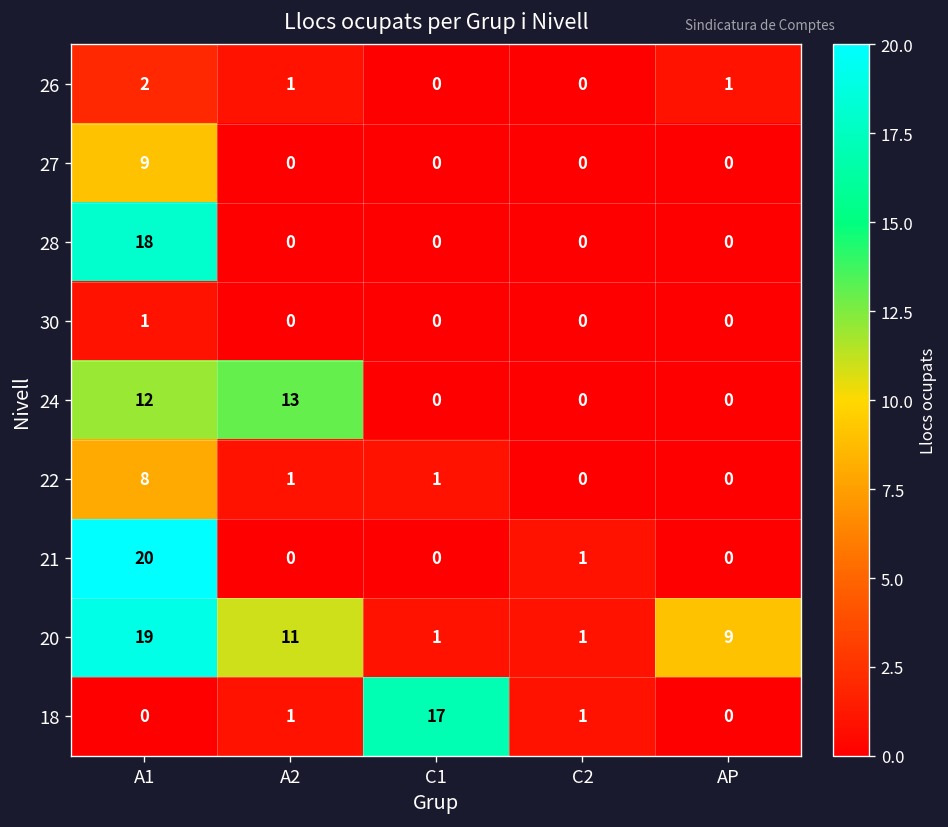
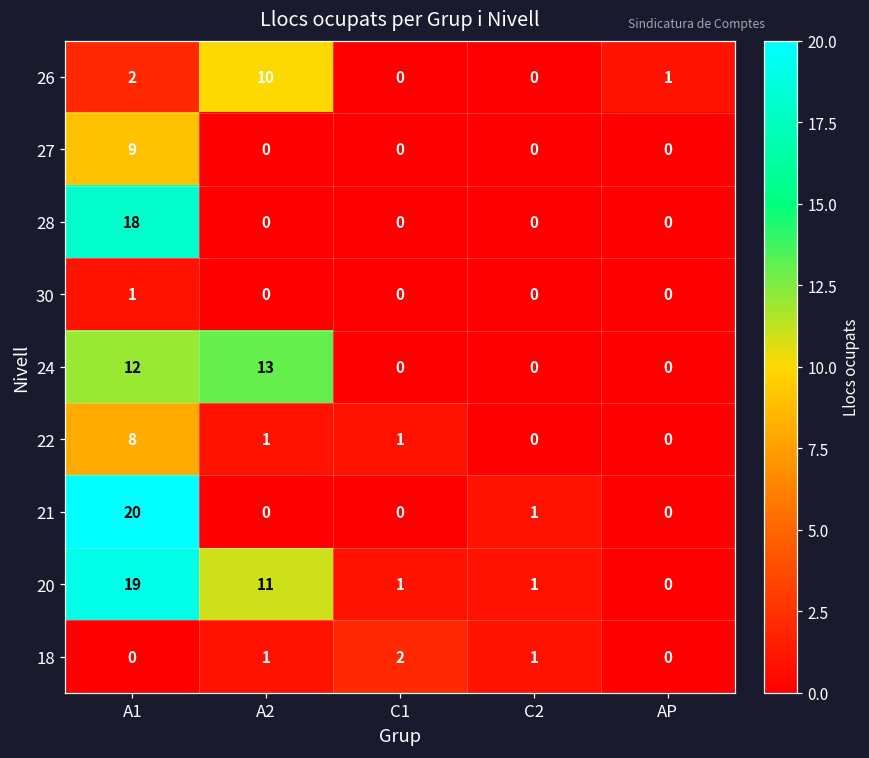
  {
    "26": {
      "A1": 2,
-     "A2": 1,
+     "A2": 10,
      "C1": 0,
      "C2": 0,
      "AP": 1
    },
    "27": {
      "A1": 9,
      "A2": 0,
      "C1": 0,
      "C2": 0,
      "AP": 0
    },
    "28": {
      "A1": 18,
      "A2": 0,
      "C1": 0,
      "C2": 0,
      "AP": 0
    },
    "30": {
      "A1": 1,
      "A2": 0,
      "C1": 0,
      "C2": 0,
      "AP": 0
    },
    "24": {
      "A1": 12,
      "A2": 13,
      "C1": 0,
      "C2": 0,
      "AP": 0
    },
    "22": {
      "A1": 8,
      "A2": 1,
      "C1": 1,
      "C2": 0,
      "AP": 0
    },
    "21": {
      "A1": 20,
      "A2": 0,
      "C1": 0,
      "C2": 1,
      "AP": 0
    },
    "20": {
      "A1": 19,
      "A2": 11,
      "C1": 1,
      "C2": 1,
-     "AP": 9
+     "AP": 0
    },
    "18": {
      "A1": 0,
      "A2": 1,
-     "C1": 17,
+     "C1": 2,
      "C2": 1,
      "AP": 0
    }
  }
